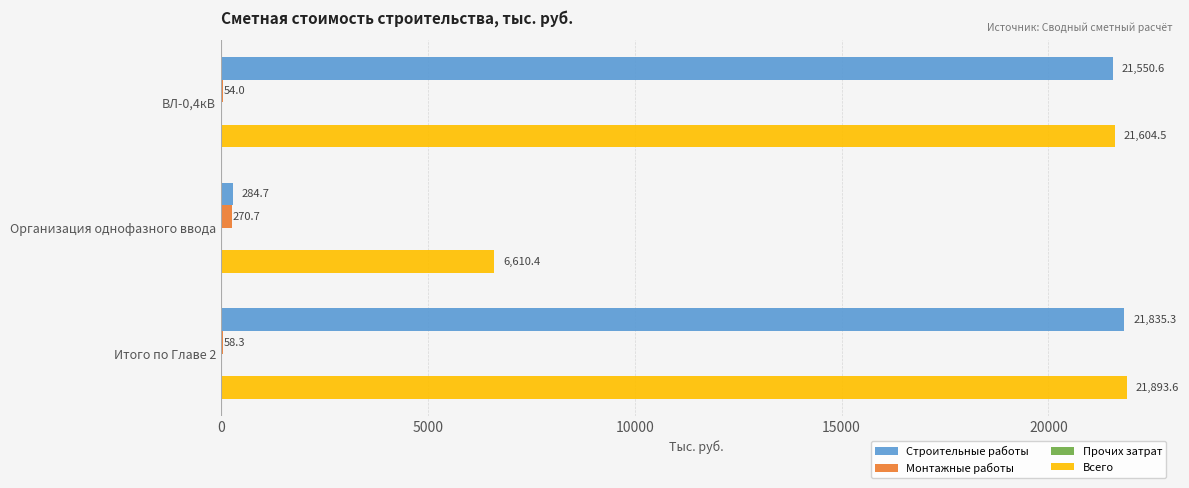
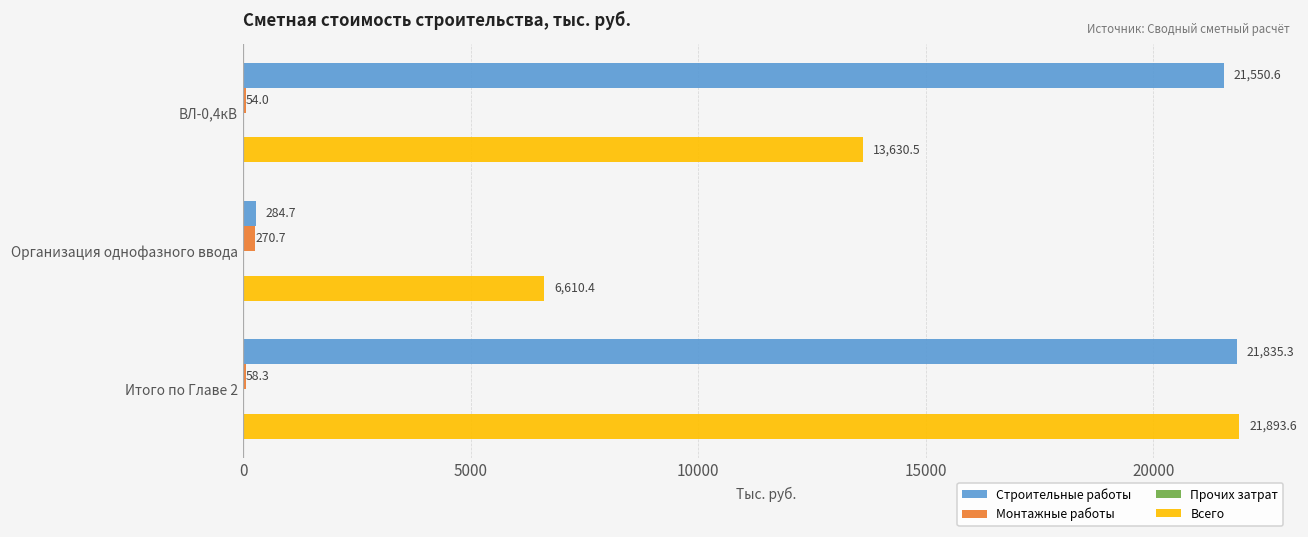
  {
    "Строительные работы": {
      "ВЛ-0,4кВ": "21,550.6",
      "Организация однофазного ввода": "284.7",
      "Итого по Главе 2": "21,835.3"
    },
    "Монтажные работы": {
      "ВЛ-0,4кВ": "54.0",
      "Организация однофазного ввода": "270.7",
      "Итого по Главе 2": "58.3"
    },
    "Прочих затрат": {
      "ВЛ-0,4кВ": "0",
      "Организация однофазного ввода": "0",
      "Итого по Главе 2": "0"
    },
    "Всего": {
-     "ВЛ-0,4кВ": "21,604.5",
+     "ВЛ-0,4кВ": "13,630.5",
      "Организация однофазного ввода": "6,610.4",
      "Итого по Главе 2": "21,893.6"
    }
  }
